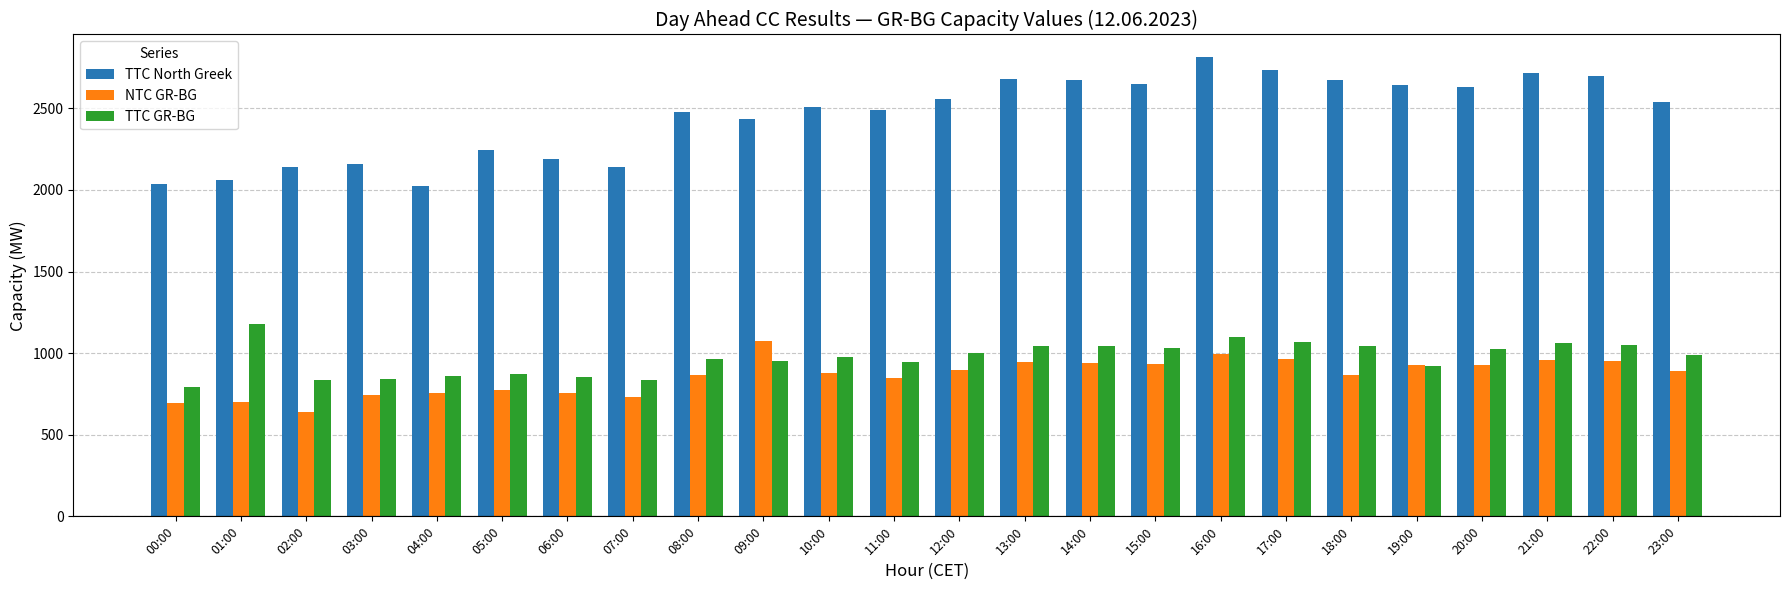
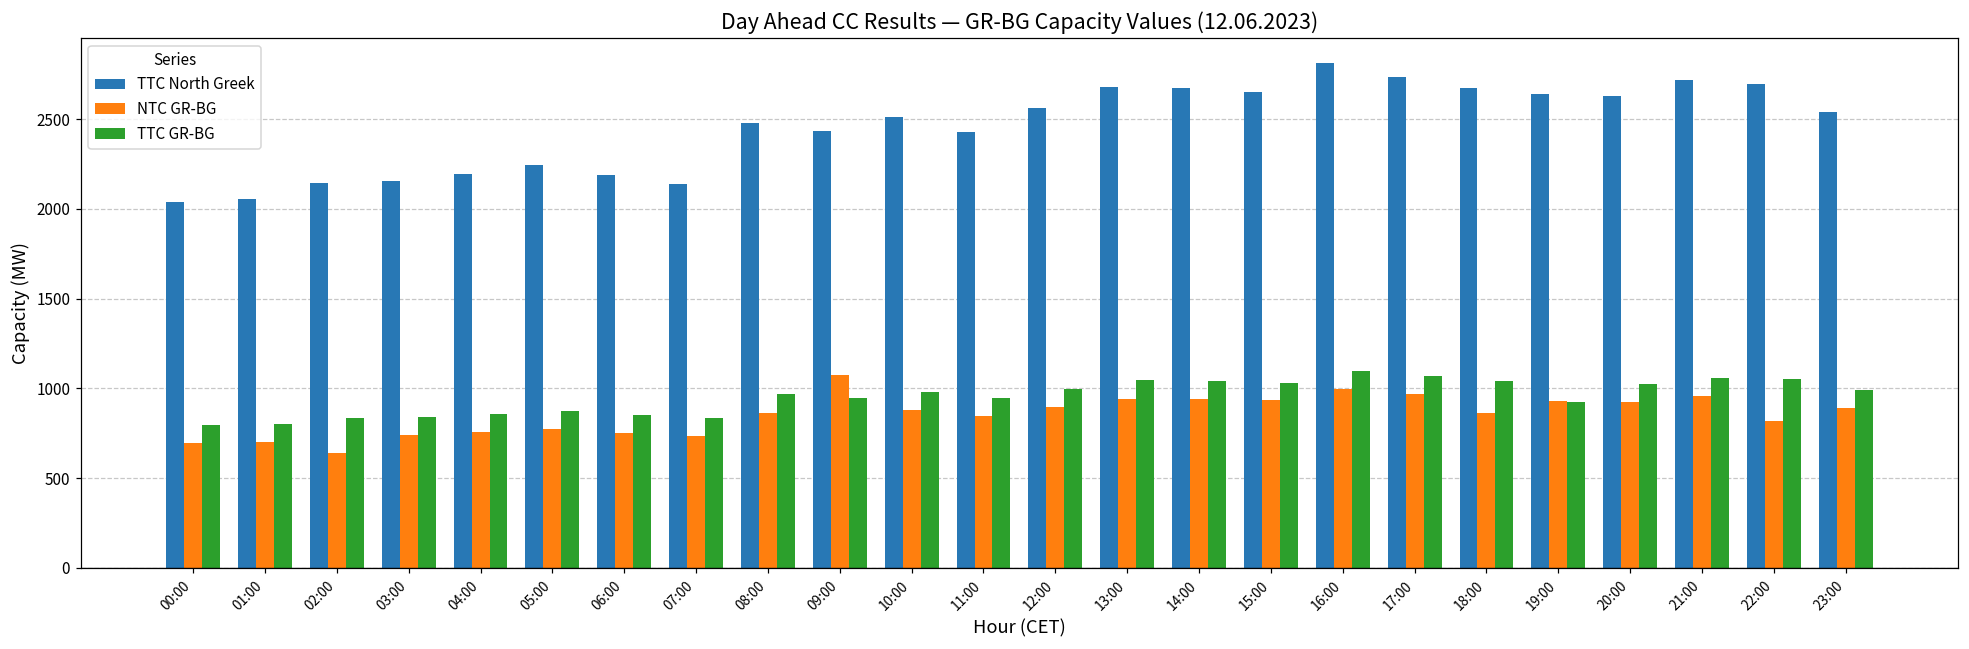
  {
    "TTC North Greek": {
      "00:00": 2040,
      "01:00": 2060,
      "02:00": 2140,
      "03:00": 2160,
-     "04:00": 2020,
+     "04:00": 2200,
      "05:00": 2240,
      "06:00": 2190,
      "07:00": 2140,
      "08:00": 2480,
      "09:00": 2430,
      "10:00": 2510,
-     "11:00": 2490,
+     "11:00": 2430,
      "12:00": 2560,
      "13:00": 2680,
      "14:00": 2670,
      "15:00": 2650,
      "16:00": 2810,
      "17:00": 2740,
      "18:00": 2680,
      "19:00": 2640,
      "20:00": 2630,
      "21:00": 2720,
      "22:00": 2700,
      "23:00": 2540
    },
    "NTC GR-BG": {
      "00:00": 700,
      "01:00": 700,
      "02:00": 640,
      "03:00": 740,
      "04:00": 760,
      "05:00": 770,
      "06:00": 750,
      "07:00": 730,
      "08:00": 870,
      "09:00": 1070,
      "10:00": 880,
      "11:00": 850,
      "12:00": 900,
      "13:00": 940,
      "14:00": 940,
      "15:00": 930,
      "16:00": 1000,
      "17:00": 970,
      "18:00": 870,
      "19:00": 930,
      "20:00": 930,
      "21:00": 960,
-     "22:00": 950,
+     "22:00": 820,
      "23:00": 890
    },
    "TTC GR-BG": {
      "00:00": 800,
-     "01:00": 1180,
+     "01:00": 800,
      "02:00": 840,
      "03:00": 840,
      "04:00": 860,
      "05:00": 880,
      "06:00": 850,
      "07:00": 840,
      "08:00": 970,
      "09:00": 950,
      "10:00": 980,
      "11:00": 950,
      "12:00": 1000,
      "13:00": 1050,
      "14:00": 1040,
      "15:00": 1030,
      "16:00": 1100,
      "17:00": 1070,
      "18:00": 1040,
      "19:00": 920,
      "20:00": 1030,
      "21:00": 1060,
      "22:00": 1050,
      "23:00": 990
    }
  }
